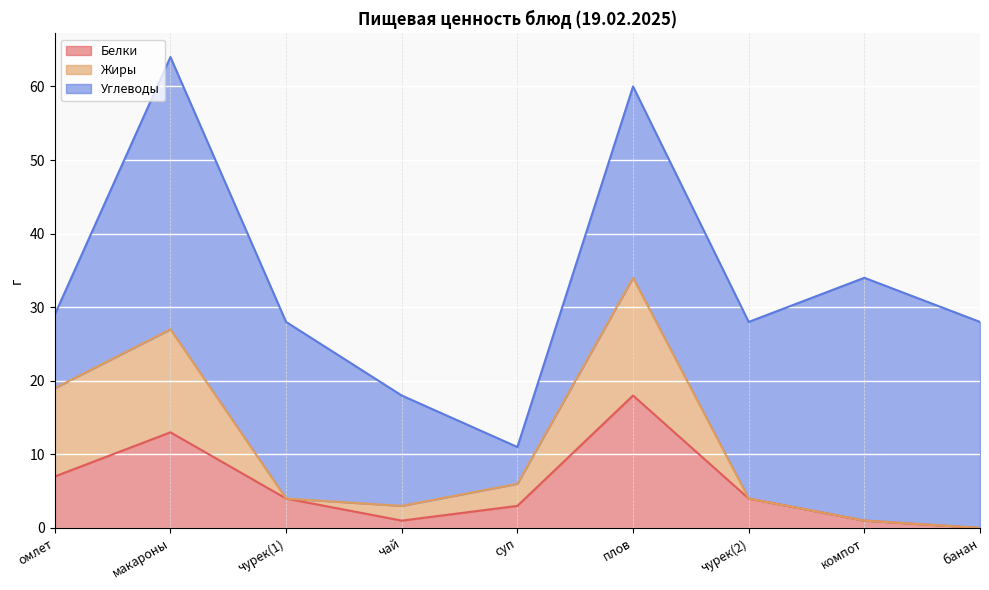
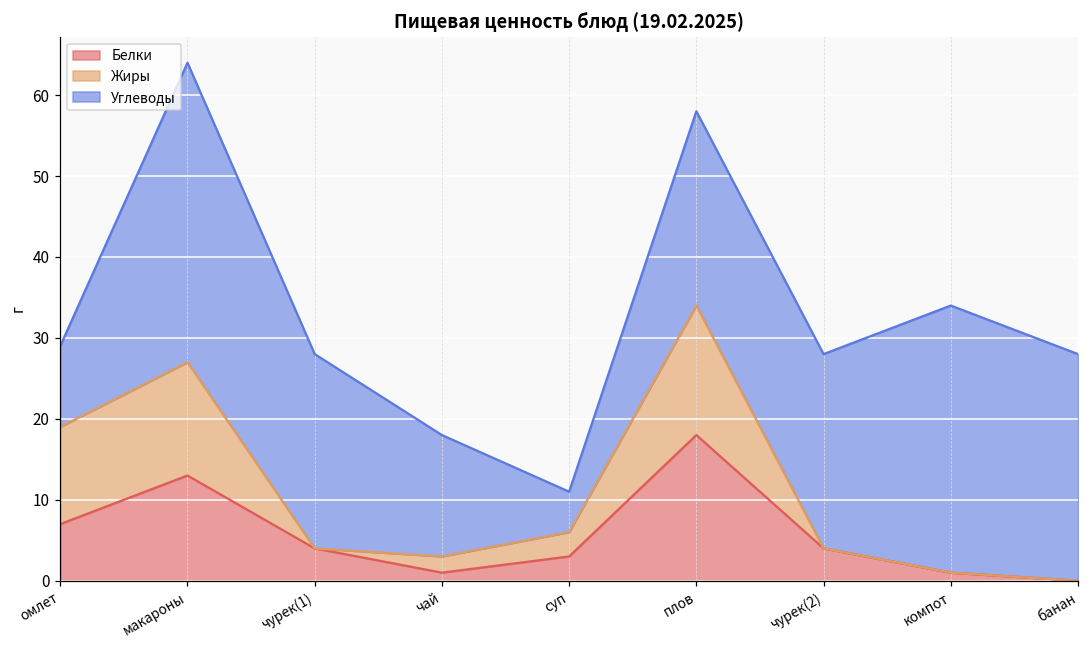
  {
    "Углеводы": {
      "омлет": 10,
      "макароны": 37,
      "чурек(1)": 24,
      "чай": 15,
      "суп": 5,
-     "плов": 26,
+     "плов": 24,
      "чурек(2)": 24,
      "компот": 33,
      "банан": 28
    }
  }
